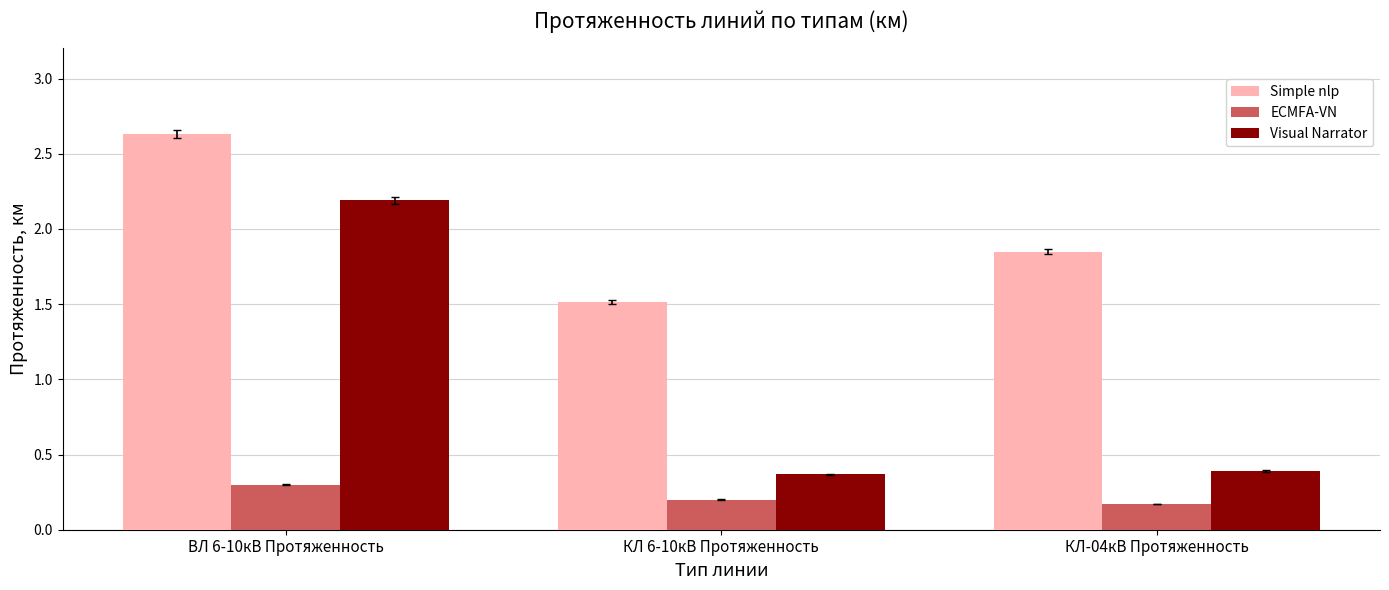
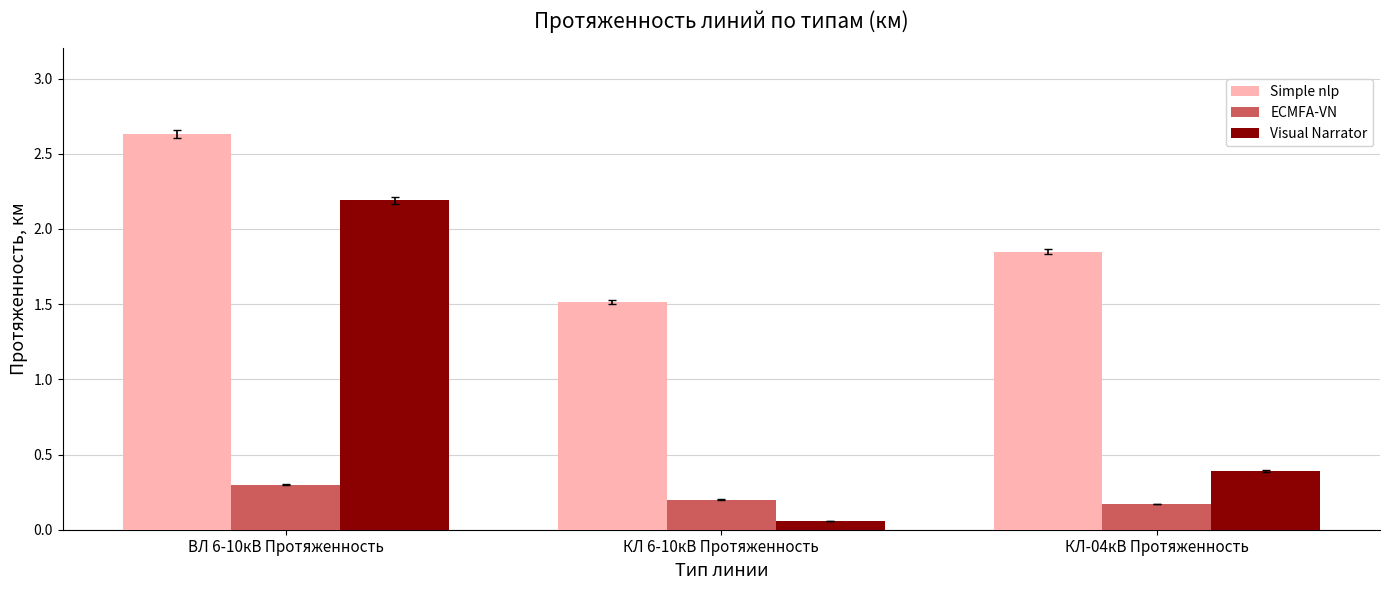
  {
    "Simple nlp": {
      "ВЛ 6-10кВ Протяженность": 2.63,
      "КЛ 6-10кВ Протяженность": 1.51,
      "КЛ-04кВ Протяженность": 1.85
    },
    "ECMFA-VN": {
      "ВЛ 6-10кВ Протяженность": 0.30,
      "КЛ 6-10кВ Протяженность": 0.20,
      "КЛ-04кВ Протяженность": 0.17
    },
    "Visual Narrator": {
      "ВЛ 6-10кВ Протяженность": 2.19,
-     "КЛ 6-10кВ Протяженность": 0.37,
+     "КЛ 6-10кВ Протяженность": 0.06,
      "КЛ-04кВ Протяженность": 0.39
    }
  }
